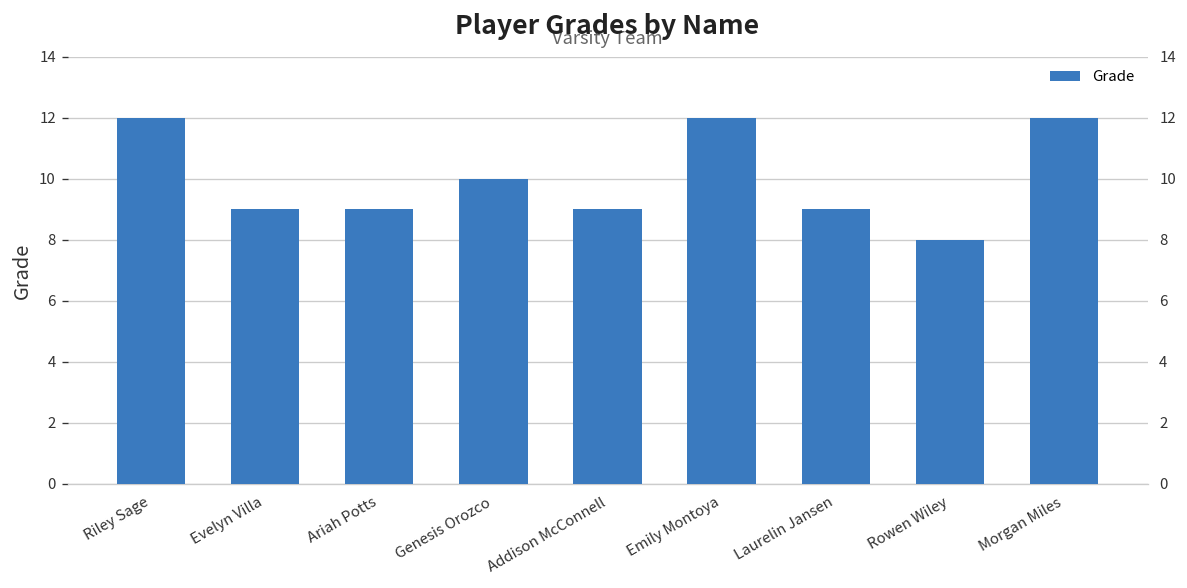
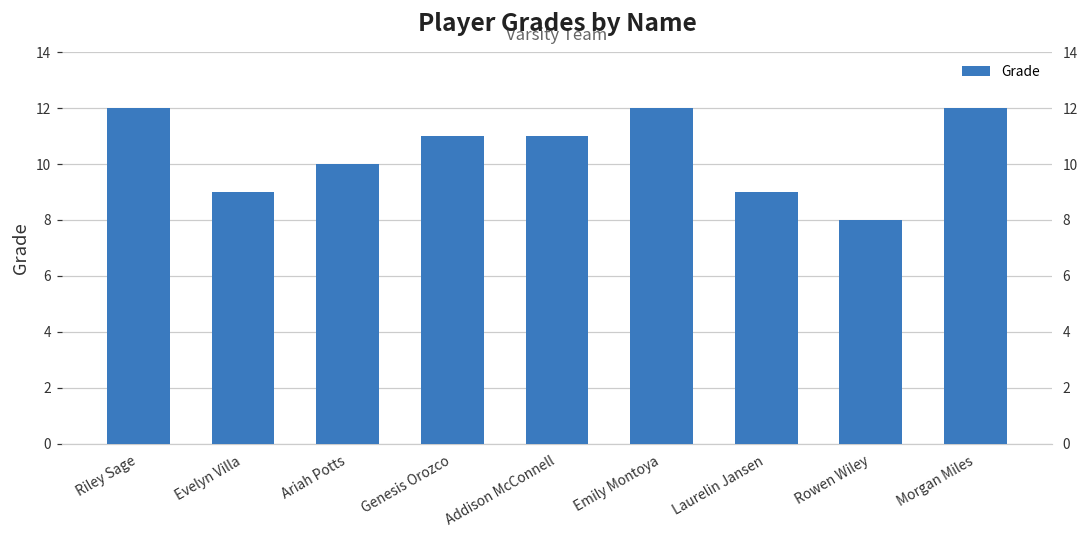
  {
    "Riley Sage": 12,
    "Evelyn Villa": 9,
-   "Ariah Potts": 9,
-   "Genesis Orozco": 10,
-   "Addison McConnell": 9,
+   "Ariah Potts": 10,
+   "Genesis Orozco": 11,
+   "Addison McConnell": 11,
    "Emily Montoya": 12,
    "Laurelin Jansen": 9,
    "Rowen Wiley": 8,
    "Morgan Miles": 12
  }
